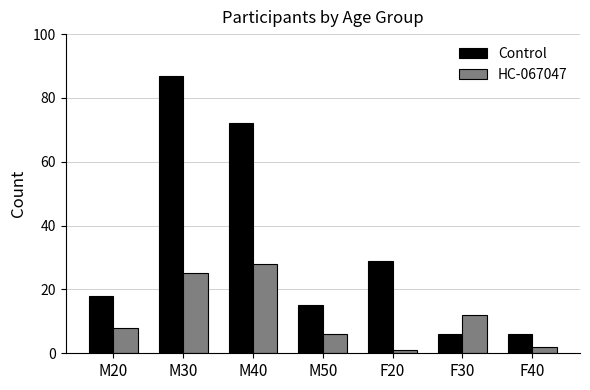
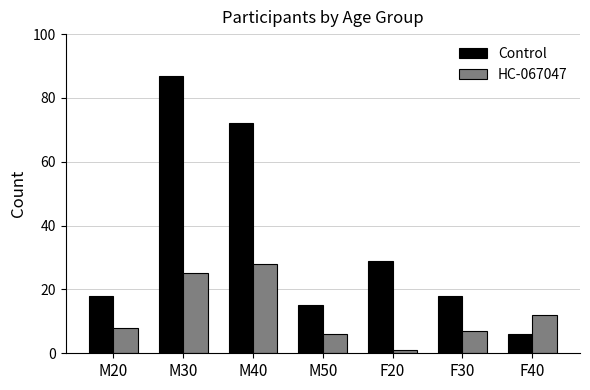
  {
    "Control": {
      "M20": 18,
      "M30": 87,
      "M40": 72,
      "M50": 15,
      "F20": 29,
-     "F30": 6,
+     "F30": 18,
      "F40": 6
    },
    "HC-067047": {
      "M20": 8,
      "M30": 25,
      "M40": 28,
      "M50": 6,
      "F20": 1,
-     "F30": 12,
-     "F40": 2
+     "F30": 7,
+     "F40": 12
    }
  }
